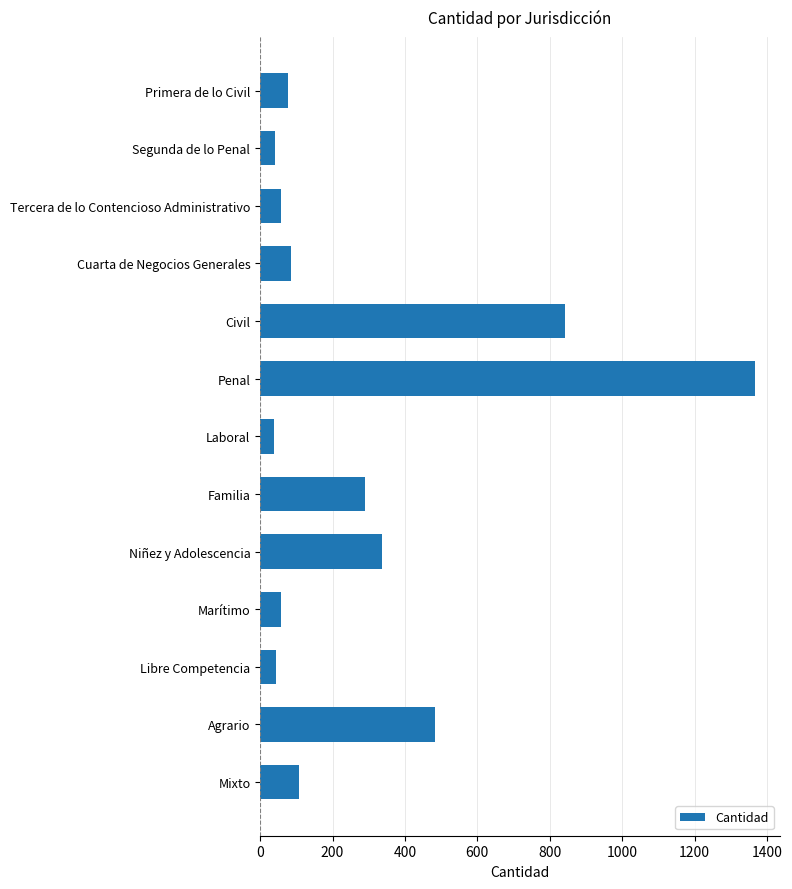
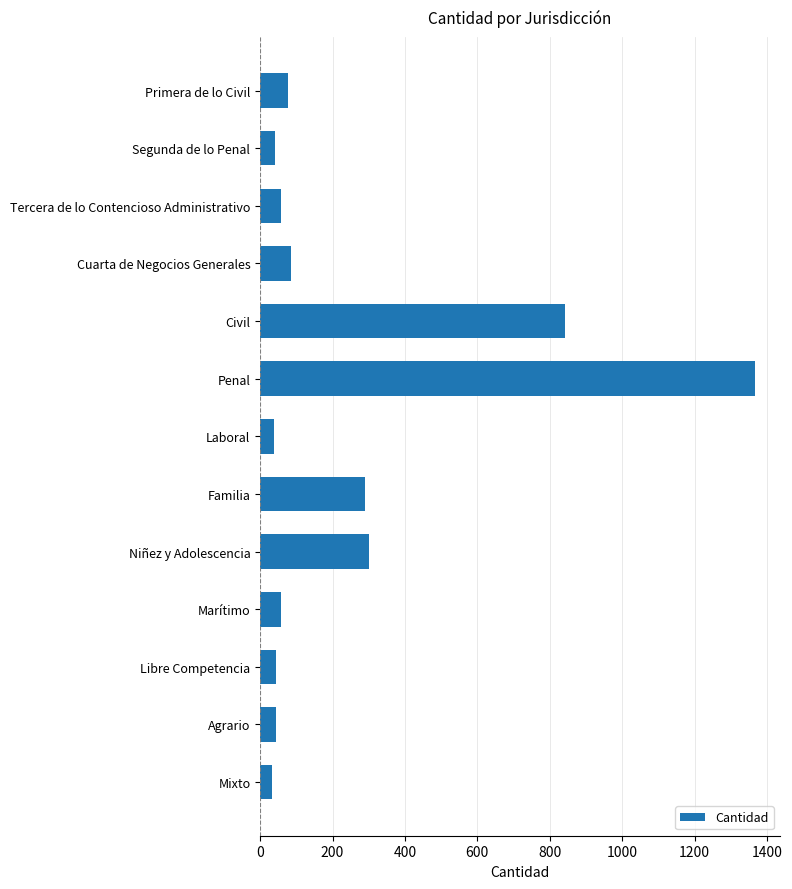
  {
    "Primera de lo Civil": 80,
    "Segunda de lo Penal": 40,
    "Tercera de lo Contencioso Administrativo": 60,
    "Cuarta de Negocios Generales": 80,
    "Civil": 840,
    "Penal": 1370,
    "Laboral": 40,
    "Familia": 290,
-   "Niñez y Adolescencia": 340,
+   "Niñez y Adolescencia": 300,
    "Marítimo": 60,
    "Libre Competencia": 50,
-   "Agrario": 480,
-   "Mixto": 110
+   "Agrario": 40,
+   "Mixto": 30
  }
